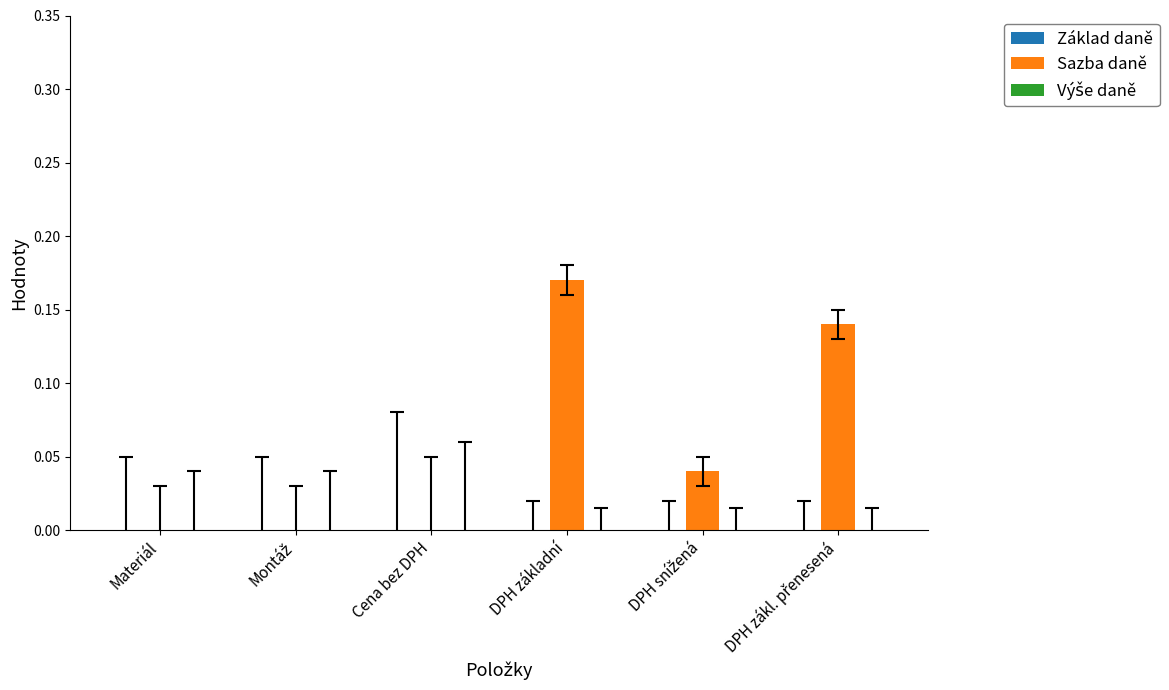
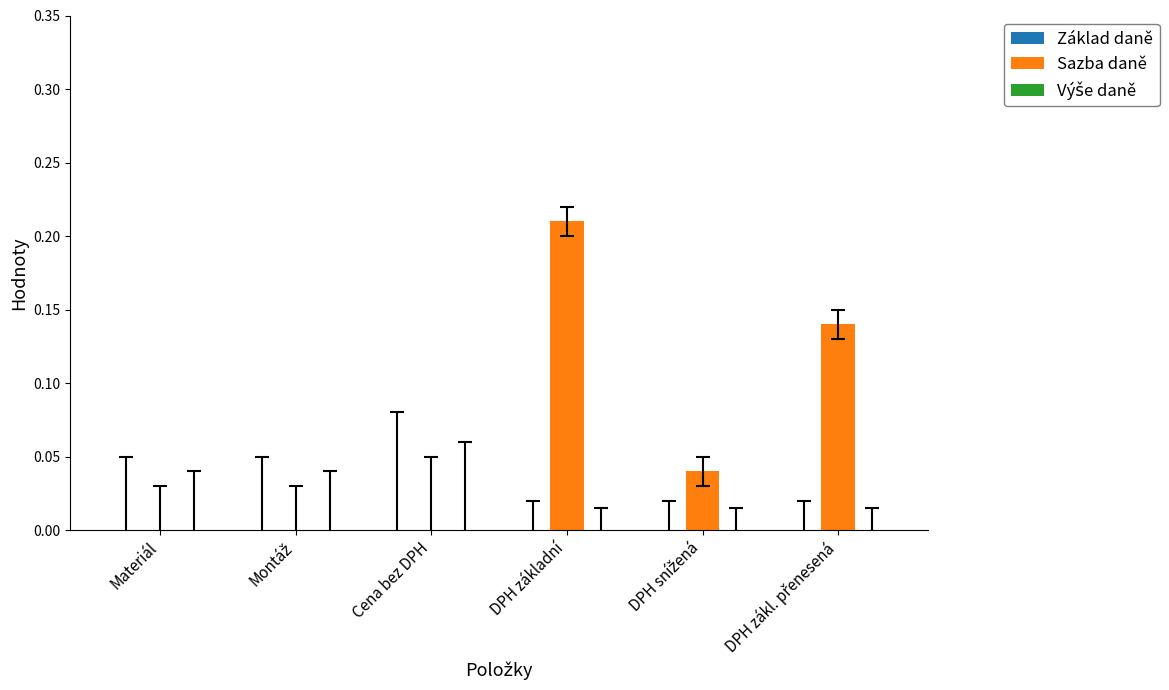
  {
    "Sazba daně": {
      "Materiál": 0.00,
      "Montáž": 0.00,
      "Cena bez DPH": 0.00,
-     "DPH základní": 0.17,
+     "DPH základní": 0.21,
      "DPH snížená": 0.04,
      "DPH zákl. přenesená": 0.14
    },
    "Výše daně": {
      "Materiál": 0.00,
      "Montáž": 0.00,
      "Cena bez DPH": 0.00,
      "DPH základní": 0.00,
      "DPH snížená": 0.00,
      "DPH zákl. přenesená": 0.00
    }
  }
